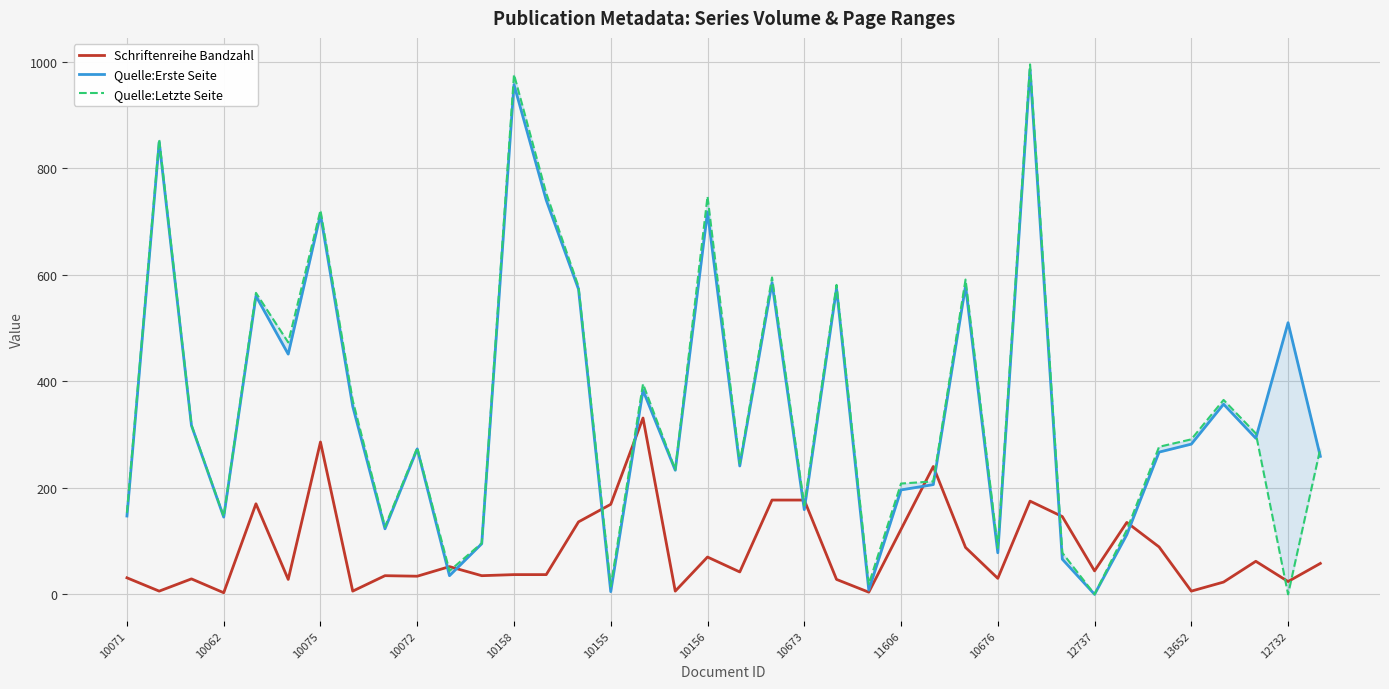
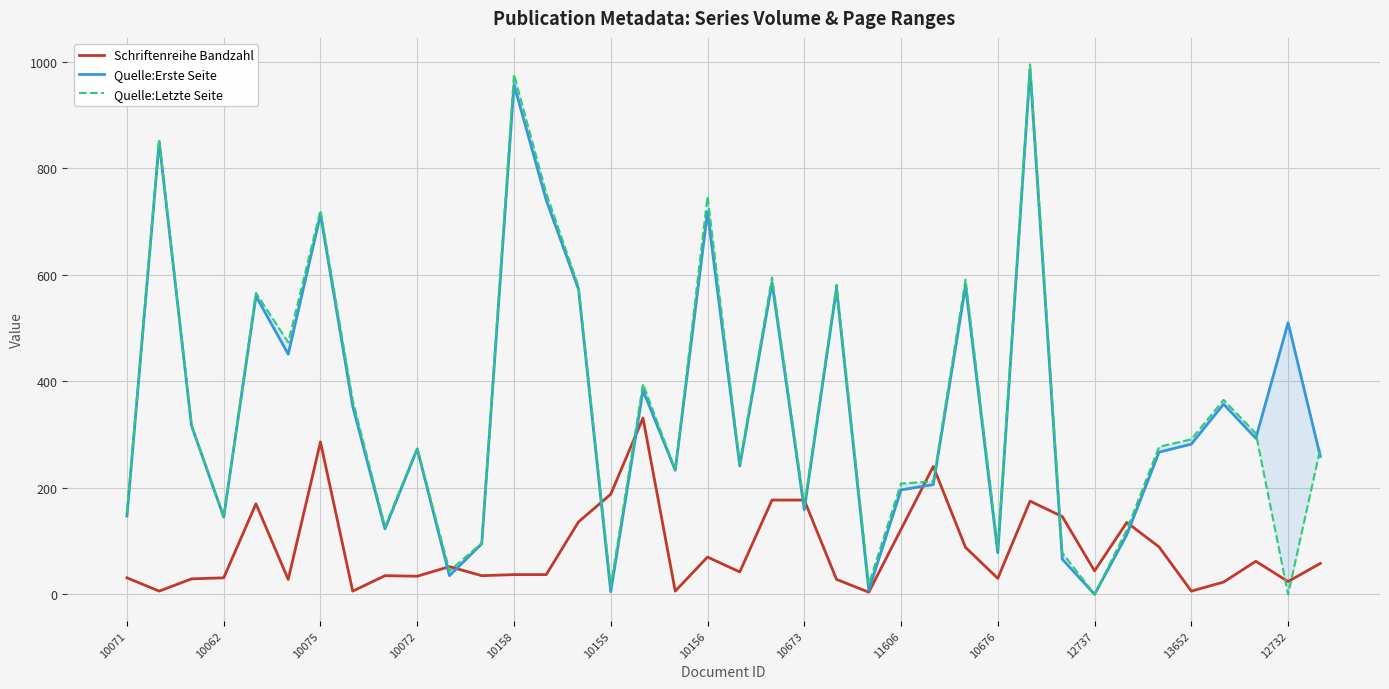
  {
    "Schriftenreihe Bandzahl": {
      "10071": 30,
-     "10062": 0,
+     "10062": 30,
      "10075": 290,
      "10072": 30,
      "10158": 40,
-     "10155": 170,
+     "10155": 190,
      "10156": 70,
      "10673": 180,
      "11606": 120,
      "10676": 30,
      "12737": 40,
      "13652": 10,
      "12732": 20
    },
    "Quelle:Letzte Seite": {
      "12732": 0
    }
  }
